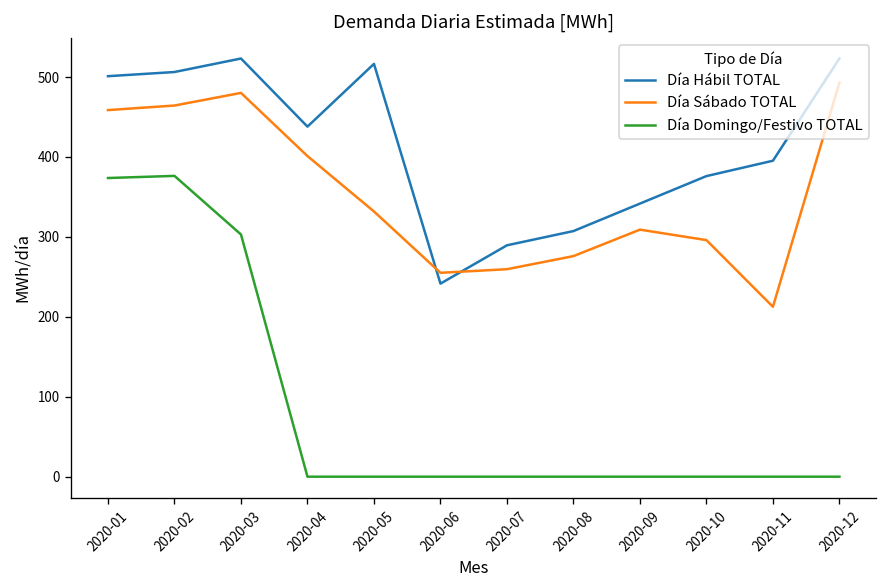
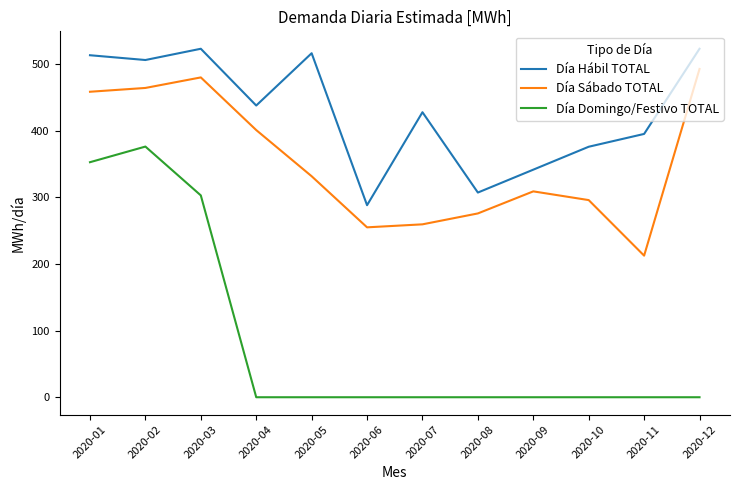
  {
    "Día Hábil TOTAL": {
-     "2020-01": 500,
+     "2020-01": 510,
      "2020-02": 510,
      "2020-03": 520,
      "2020-04": 440,
      "2020-05": 520,
-     "2020-06": 240,
-     "2020-07": 290,
+     "2020-06": 290,
+     "2020-07": 430,
      "2020-08": 310,
      "2020-09": 340,
      "2020-10": 380,
      "2020-11": 400
    },
    "Día Sábado TOTAL": {
      "2020-01": 460,
      "2020-02": 460,
      "2020-03": 480,
      "2020-04": 400,
      "2020-05": 330,
      "2020-06": 260,
      "2020-07": 260,
      "2020-08": 280,
      "2020-09": 310,
      "2020-10": 300,
      "2020-11": 210
    },
    "Día Domingo/Festivo TOTAL": {
-     "2020-01": 370,
+     "2020-01": 350,
      "2020-02": 380,
      "2020-03": 300,
      "2020-04": 0,
      "2020-05": 0,
      "2020-06": 0,
      "2020-07": 0,
      "2020-08": 0,
      "2020-09": 0,
      "2020-10": 0,
      "2020-11": 0,
      "2020-12": 0
    }
  }
